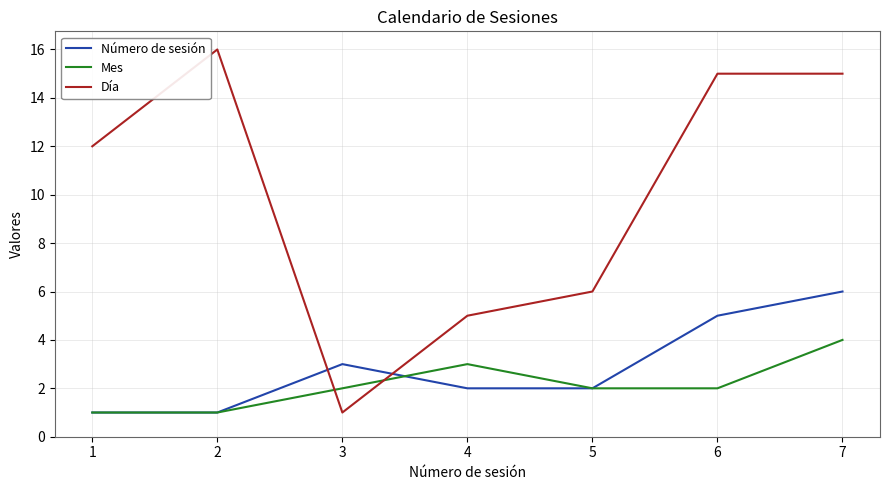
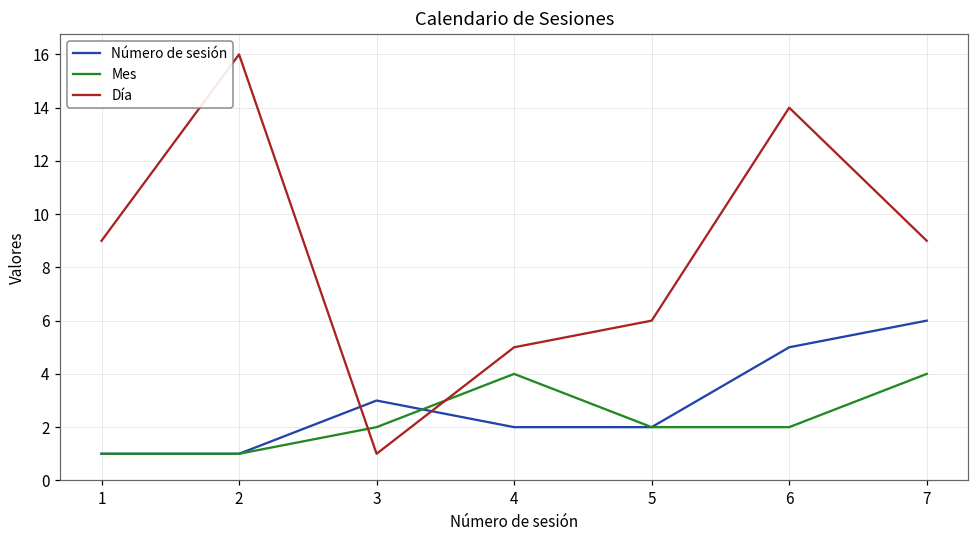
  {
    "Número de sesión": {
      "3": 3,
      "4": 2,
      "6": 5,
      "7": 6
    },
    "Mes": {
      "3": 2,
-     "4": 3,
+     "4": 4,
      "6": 2,
      "7": 4
    },
    "Día": {
-     "1": 12,
+     "1": 9,
      "2": 16,
      "3": 1,
      "4": 5,
      "5": 6,
-     "6": 15,
-     "7": 15
+     "6": 14,
+     "7": 9
    }
  }
